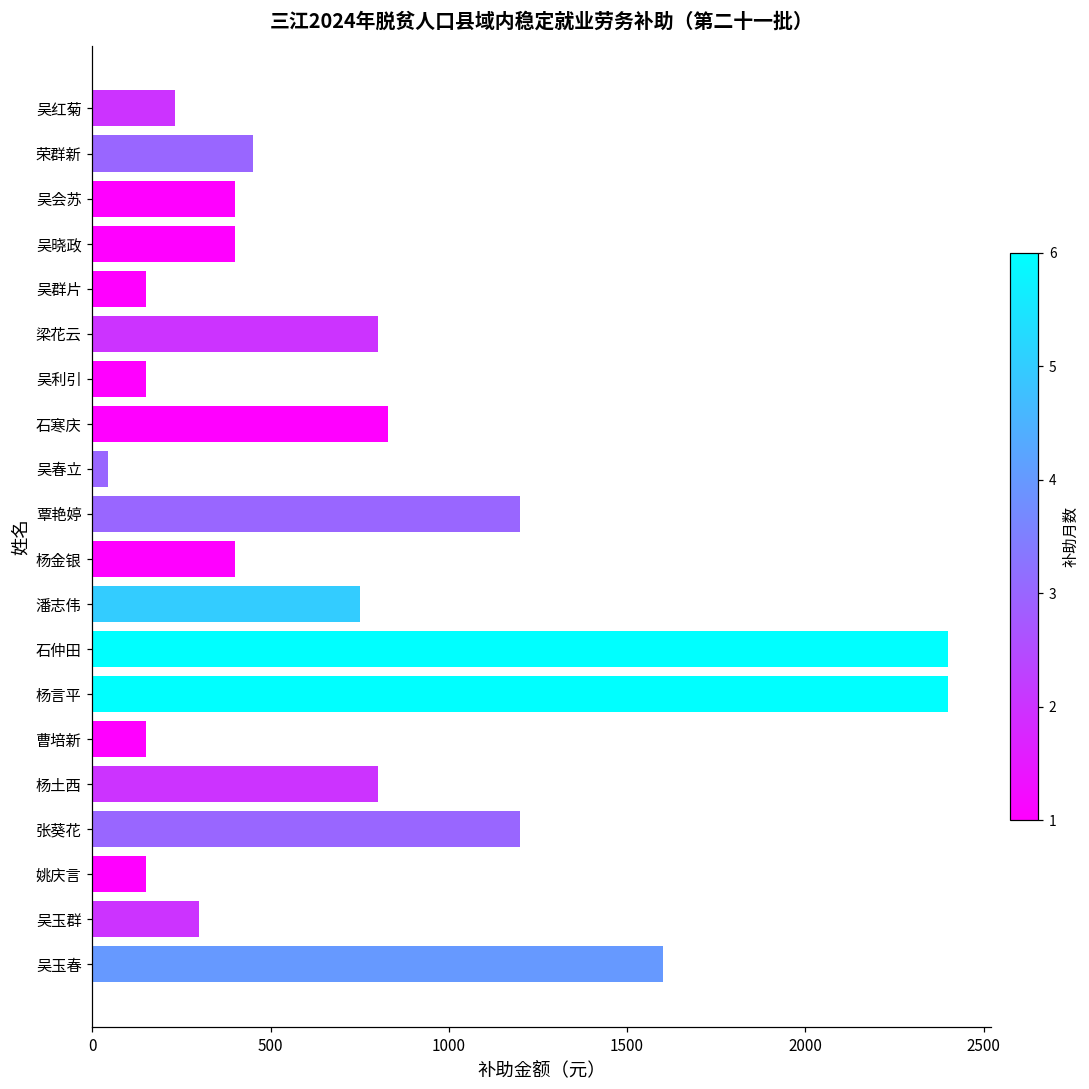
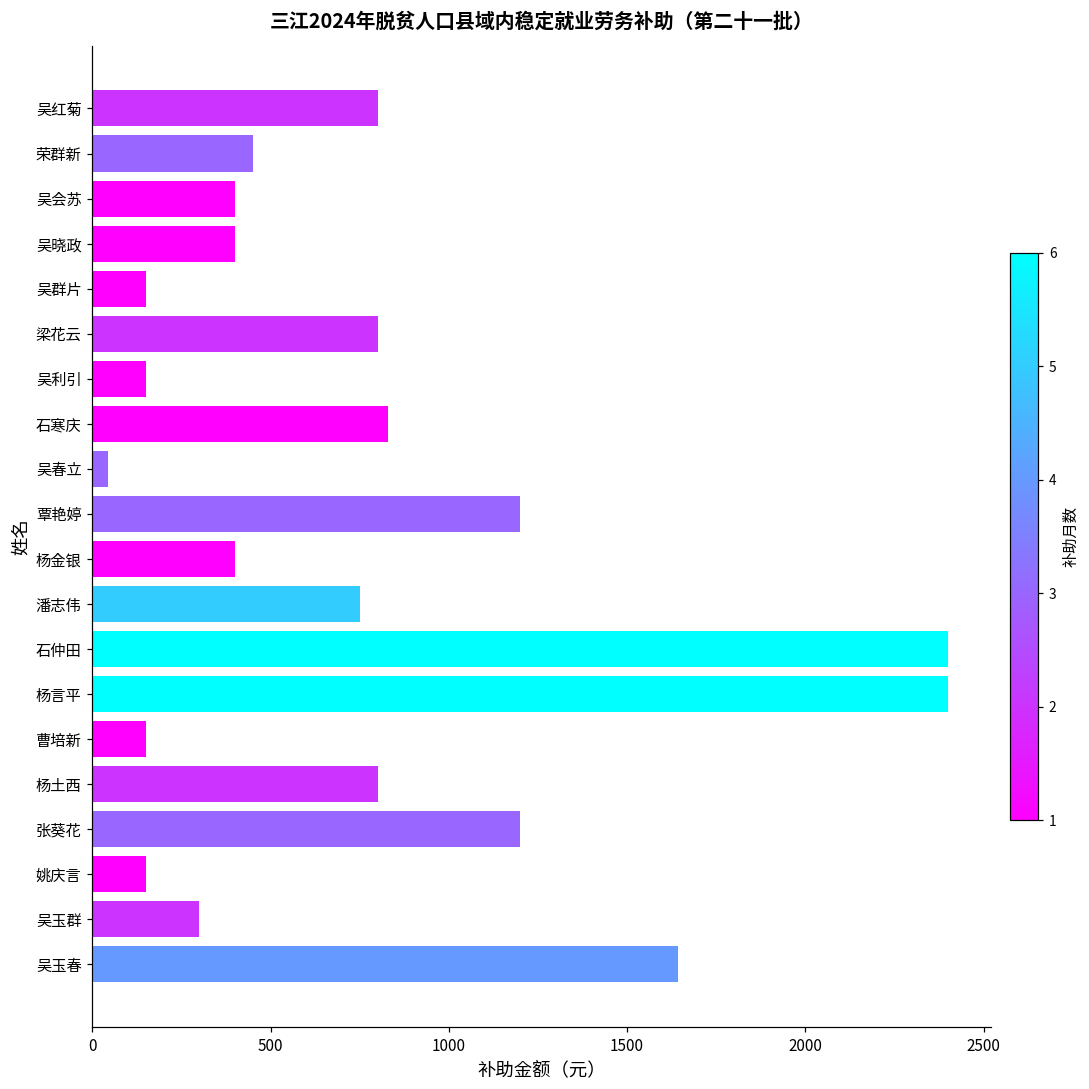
  {
-   "吴红菊": 230,
+   "吴红菊": 800,
    "荣群新": 450,
    "吴会苏": 400,
    "吴晓政": 400,
    "吴群片": 150,
    "梁花云": 800,
    "吴利引": 150,
    "石寒庆": 830,
    "吴春立": 40,
    "覃艳婷": 1200,
    "杨金银": 400,
    "潘志伟": 750,
    "石仲田": 2400,
    "杨言平": 2400,
    "曹培新": 150,
    "杨土西": 800,
    "张葵花": 1200,
    "姚庆言": 150,
    "吴玉群": 300,
-   "吴玉春": 1600
+   "吴玉春": 1640
  }
